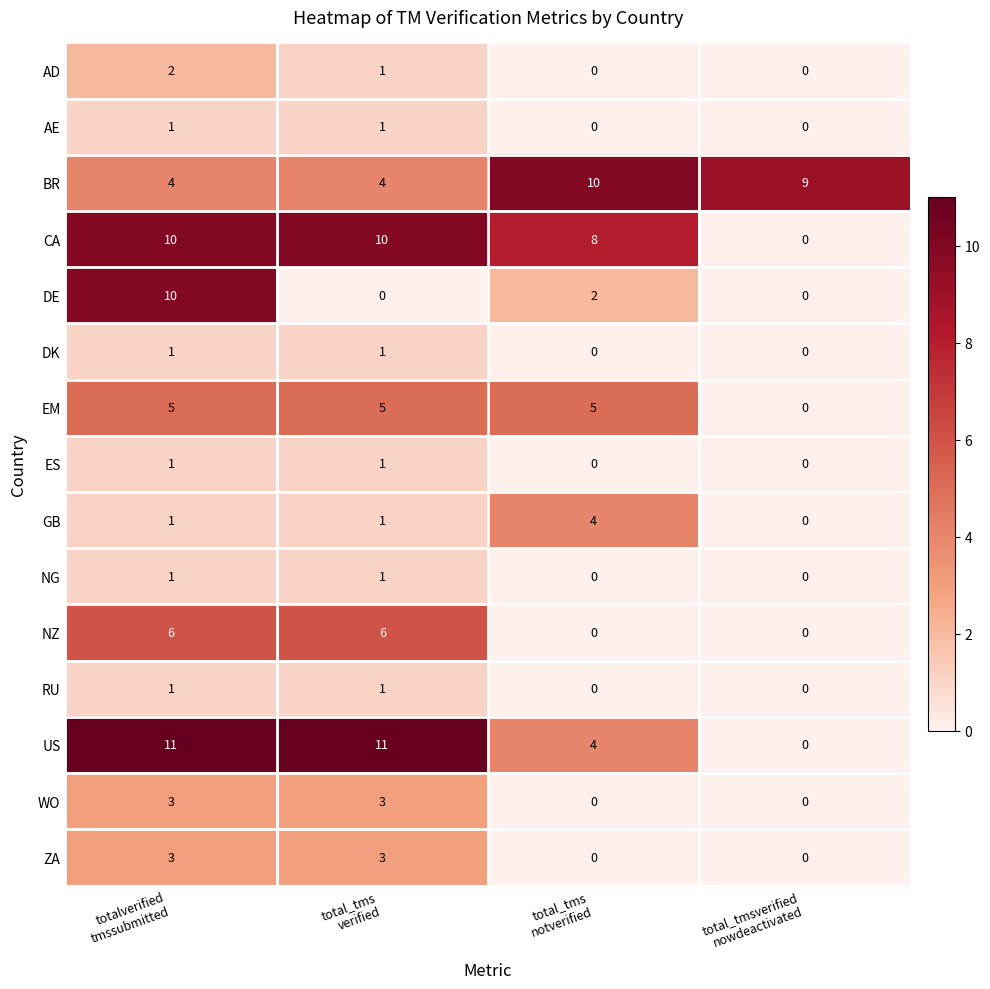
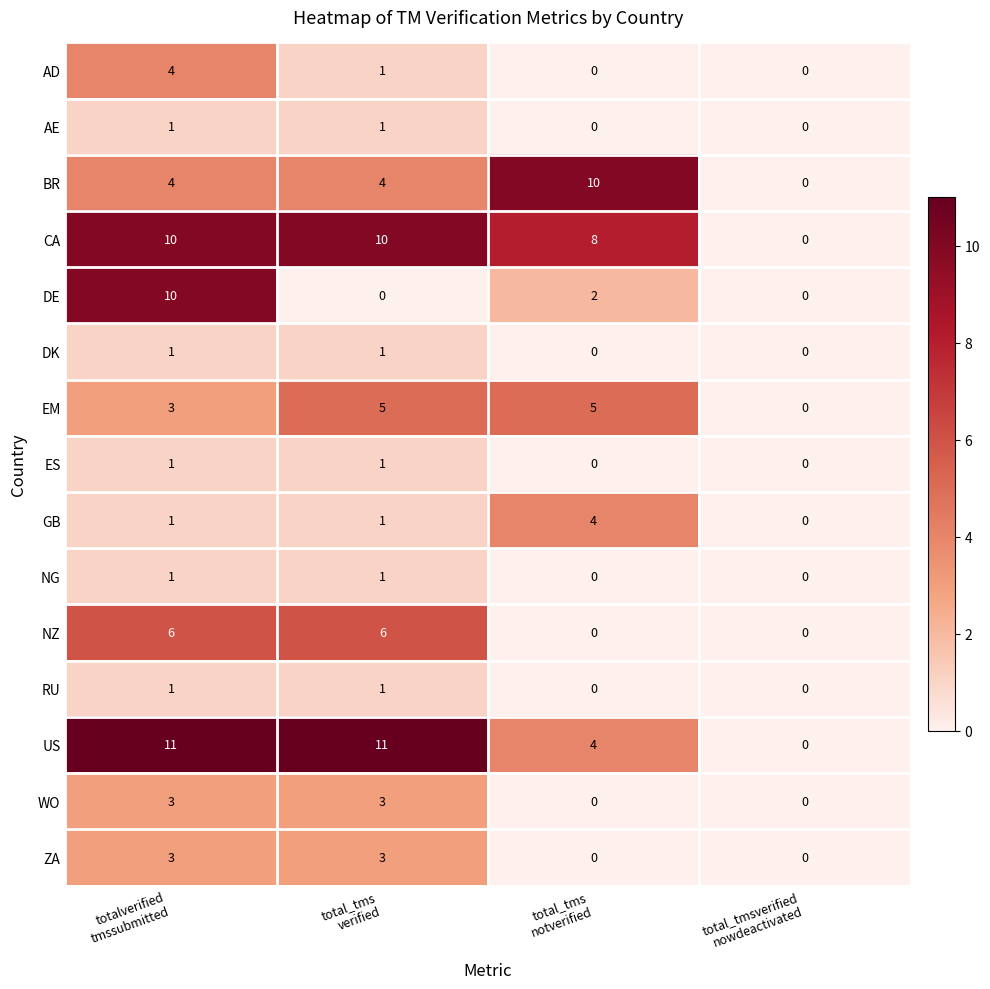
  {
    "AD": {
-     "totalverified tmssubmitted": 2,
+     "totalverified tmssubmitted": 4,
      "total_tms verified": 1,
      "total_tms notverified": 0,
      "total_tmsverified nowdeactivated": 0
    },
    "AE": {
      "totalverified tmssubmitted": 1,
      "total_tms verified": 1,
      "total_tms notverified": 0,
      "total_tmsverified nowdeactivated": 0
    },
    "BR": {
      "totalverified tmssubmitted": 4,
      "total_tms verified": 4,
      "total_tms notverified": 10,
-     "total_tmsverified nowdeactivated": 9
+     "total_tmsverified nowdeactivated": 0
    },
    "CA": {
      "totalverified tmssubmitted": 10,
      "total_tms verified": 10,
      "total_tms notverified": 8,
      "total_tmsverified nowdeactivated": 0
    },
    "DE": {
      "totalverified tmssubmitted": 10,
      "total_tms verified": 0,
      "total_tms notverified": 2,
      "total_tmsverified nowdeactivated": 0
    },
    "DK": {
      "totalverified tmssubmitted": 1,
      "total_tms verified": 1,
      "total_tms notverified": 0,
      "total_tmsverified nowdeactivated": 0
    },
    "EM": {
-     "totalverified tmssubmitted": 5,
+     "totalverified tmssubmitted": 3,
      "total_tms verified": 5,
      "total_tms notverified": 5,
      "total_tmsverified nowdeactivated": 0
    },
    "ES": {
      "totalverified tmssubmitted": 1,
      "total_tms verified": 1,
      "total_tms notverified": 0,
      "total_tmsverified nowdeactivated": 0
    },
    "GB": {
      "totalverified tmssubmitted": 1,
      "total_tms verified": 1,
      "total_tms notverified": 4,
      "total_tmsverified nowdeactivated": 0
    },
    "NG": {
      "totalverified tmssubmitted": 1,
      "total_tms verified": 1,
      "total_tms notverified": 0,
      "total_tmsverified nowdeactivated": 0
    },
    "NZ": {
      "totalverified tmssubmitted": 6,
      "total_tms verified": 6,
      "total_tms notverified": 0,
      "total_tmsverified nowdeactivated": 0
    },
    "RU": {
      "totalverified tmssubmitted": 1,
      "total_tms verified": 1,
      "total_tms notverified": 0,
      "total_tmsverified nowdeactivated": 0
    },
    "US": {
      "totalverified tmssubmitted": 11,
      "total_tms verified": 11,
      "total_tms notverified": 4,
      "total_tmsverified nowdeactivated": 0
    },
    "WO": {
      "totalverified tmssubmitted": 3,
      "total_tms verified": 3,
      "total_tms notverified": 0,
      "total_tmsverified nowdeactivated": 0
    },
    "ZA": {
      "totalverified tmssubmitted": 3,
      "total_tms verified": 3,
      "total_tms notverified": 0,
      "total_tmsverified nowdeactivated": 0
    }
  }
